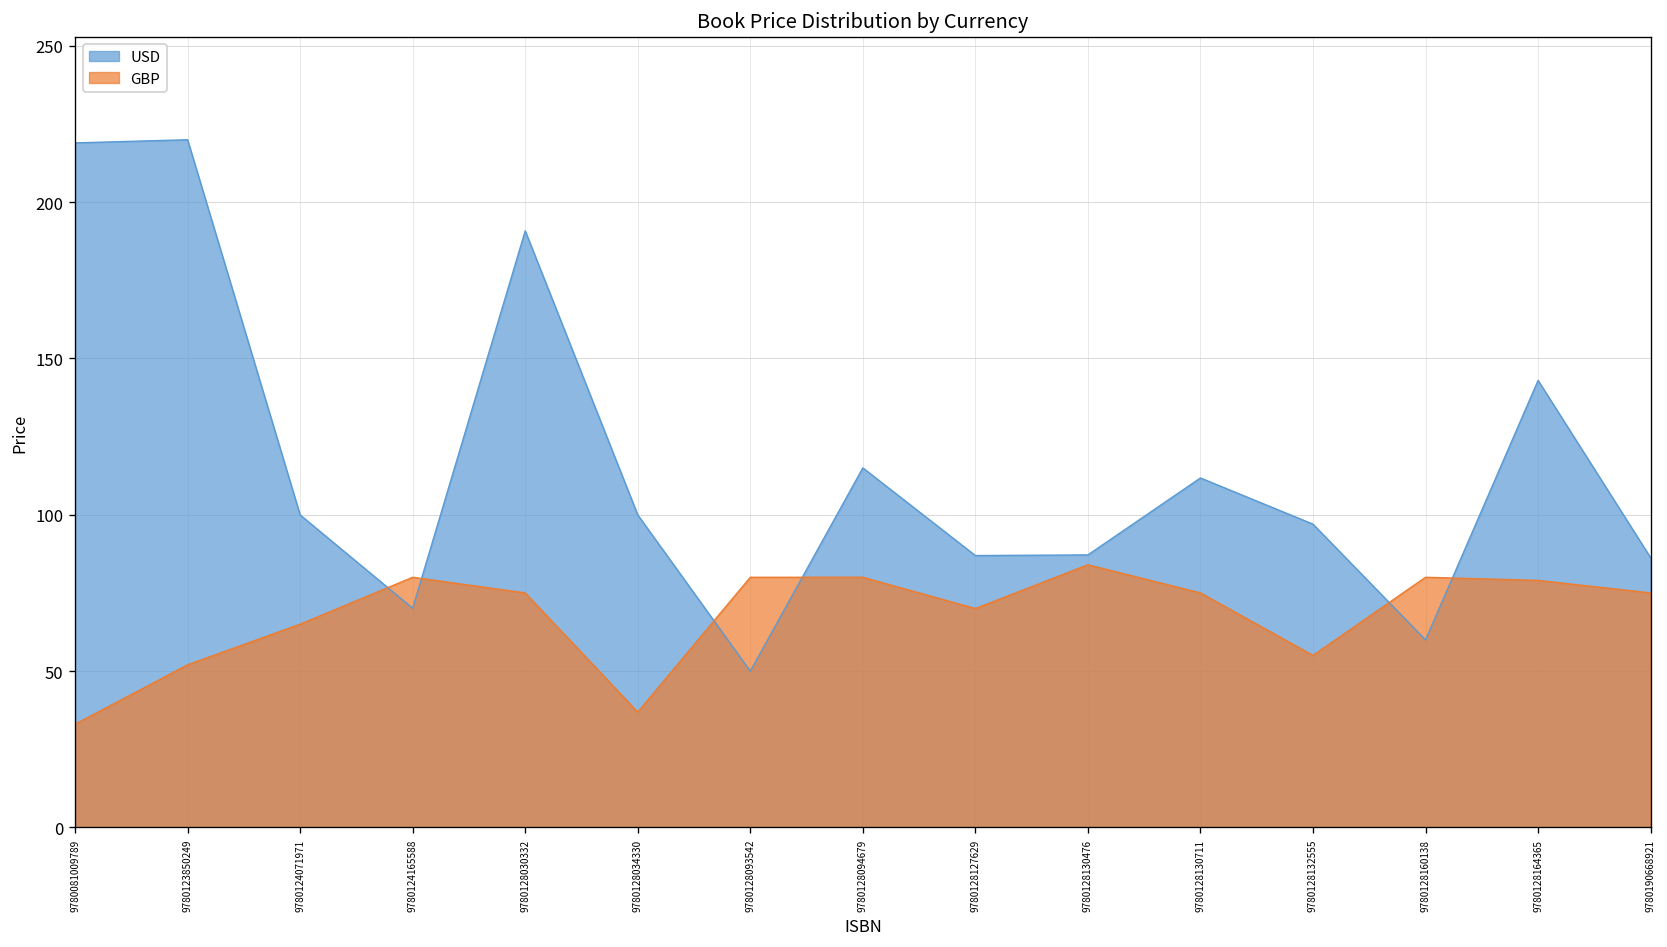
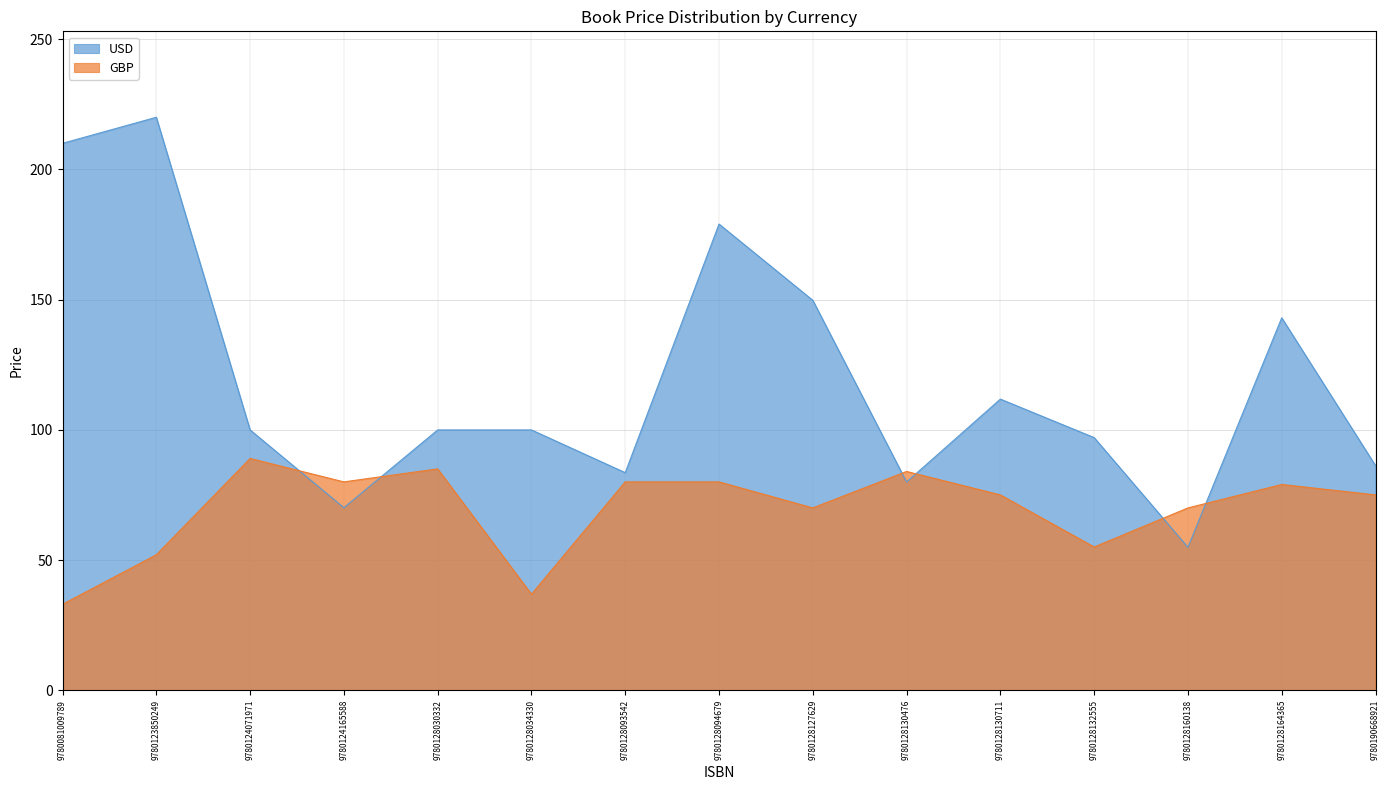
  {
    "USD": {
-     "9780081009789": 219,
+     "9780081009789": 210,
      "9780123850249": 220,
      "9780124071971": 100,
      "9780124165588": 70,
-     "9780128030332": 191,
+     "9780128030332": 100,
      "9780128034330": 100,
-     "9780128093542": 50,
-     "9780128094679": 115,
-     "9780128127629": 87,
-     "9780128130476": 87,
+     "9780128093542": 84,
+     "9780128094679": 179,
+     "9780128127629": 150,
+     "9780128130476": 80,
      "9780128130711": 112,
      "9780128132555": 97,
-     "9780128160138": 60,
+     "9780128160138": 55,
      "9780128164365": 143,
      "9780190668921": 86
    },
    "GBP": {
      "9780081009789": 33,
      "9780123850249": 52,
-     "9780124071971": 65,
+     "9780124071971": 89,
      "9780124165588": 80,
-     "9780128030332": 75,
+     "9780128030332": 85,
      "9780128034330": 37,
      "9780128093542": 80,
      "9780128094679": 80,
      "9780128127629": 70,
      "9780128130476": 84,
      "9780128130711": 75,
      "9780128132555": 55,
-     "9780128160138": 80,
+     "9780128160138": 70,
      "9780128164365": 79,
      "9780190668921": 75
    }
  }
